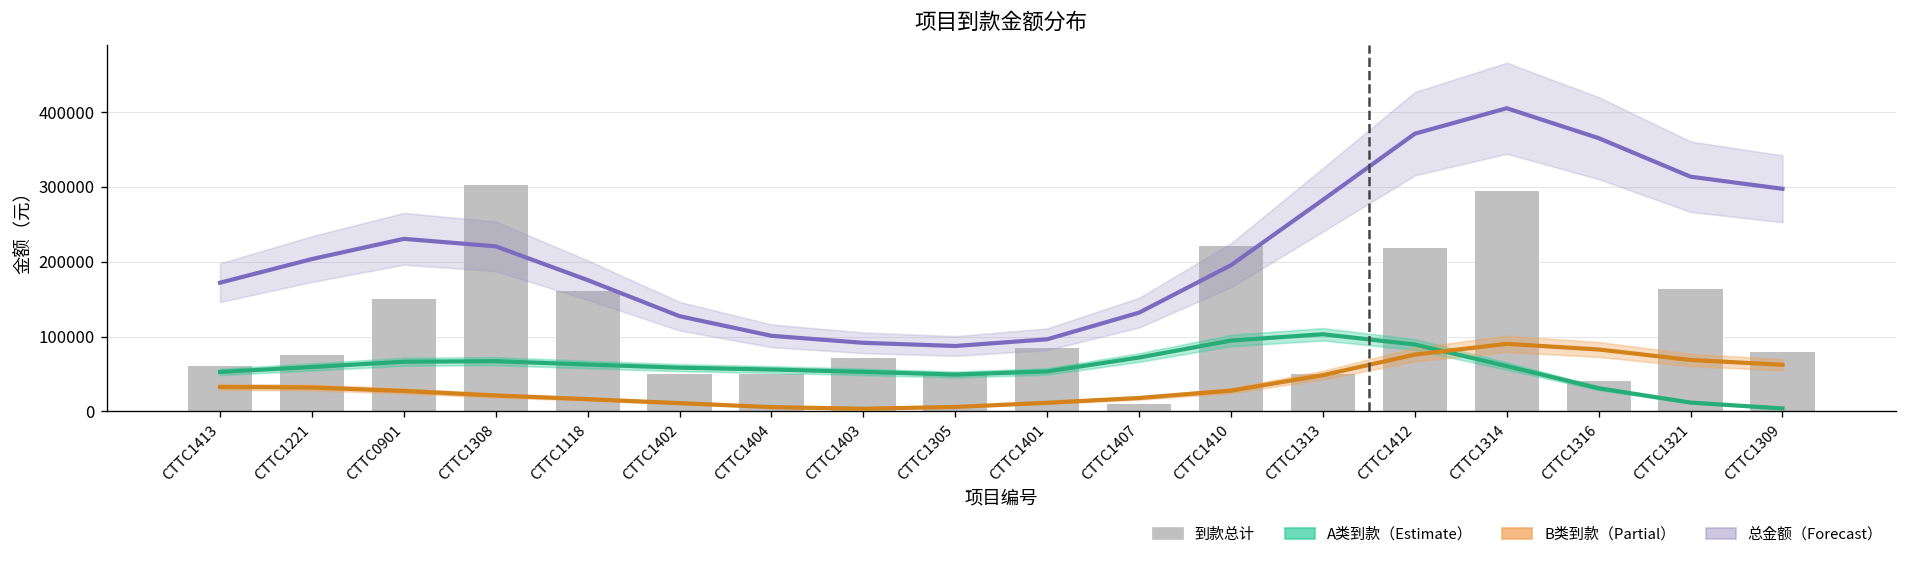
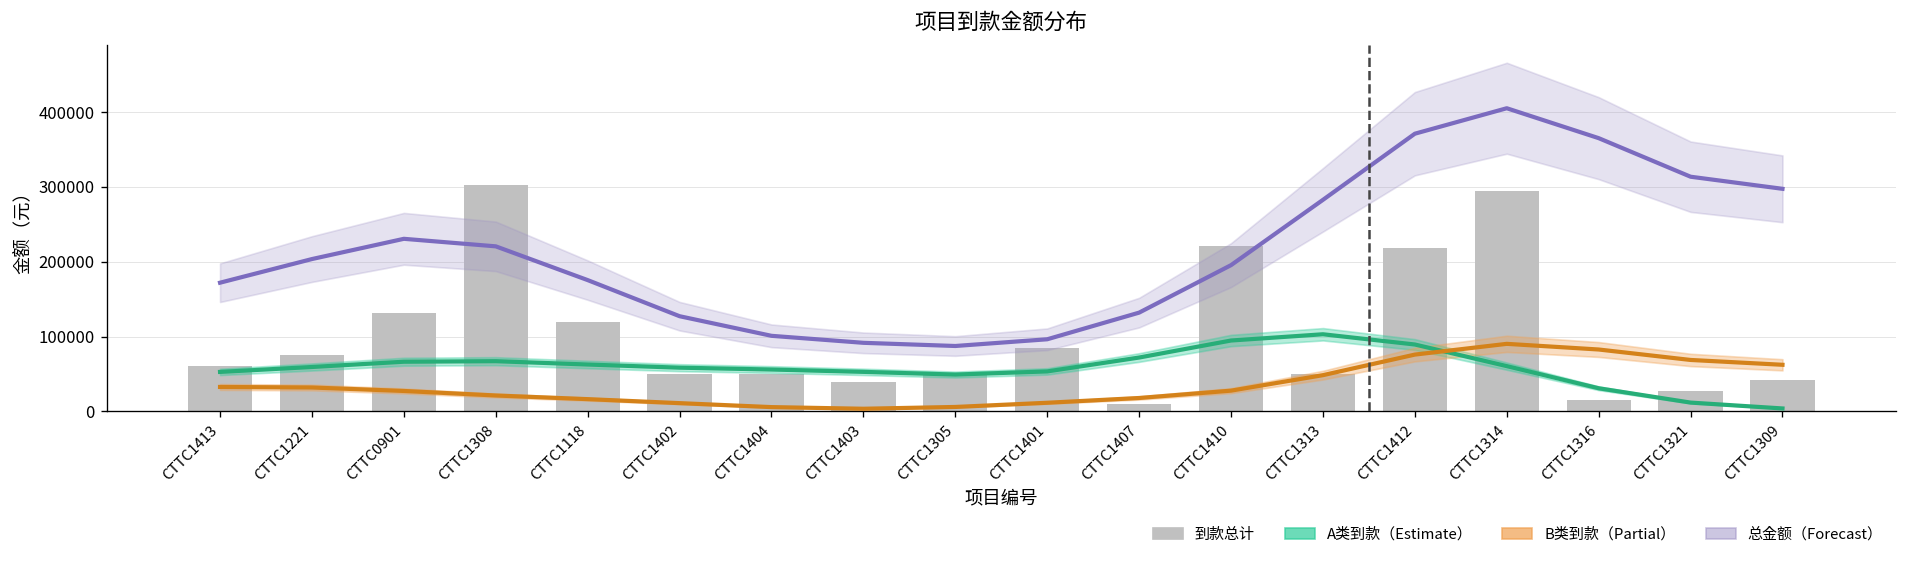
  {
    "到款总计": {
      "CTTC1413": 60000,
      "CTTC1221": 70000,
-     "CTTC0901": 150000,
+     "CTTC0901": 130000,
      "CTTC1308": 300000,
-     "CTTC1118": 160000,
+     "CTTC1118": 120000,
      "CTTC1402": 50000,
      "CTTC1404": 50000,
-     "CTTC1403": 70000,
+     "CTTC1403": 40000,
      "CTTC1305": 50000,
      "CTTC1401": 80000,
      "CTTC1407": 10000,
      "CTTC1410": 220000,
      "CTTC1313": 50000,
      "CTTC1412": 220000,
      "CTTC1314": 300000,
-     "CTTC1316": 40000,
-     "CTTC1321": 160000,
-     "CTTC1309": 80000
+     "CTTC1316": 10000,
+     "CTTC1321": 30000,
+     "CTTC1309": 40000
    }
  }
